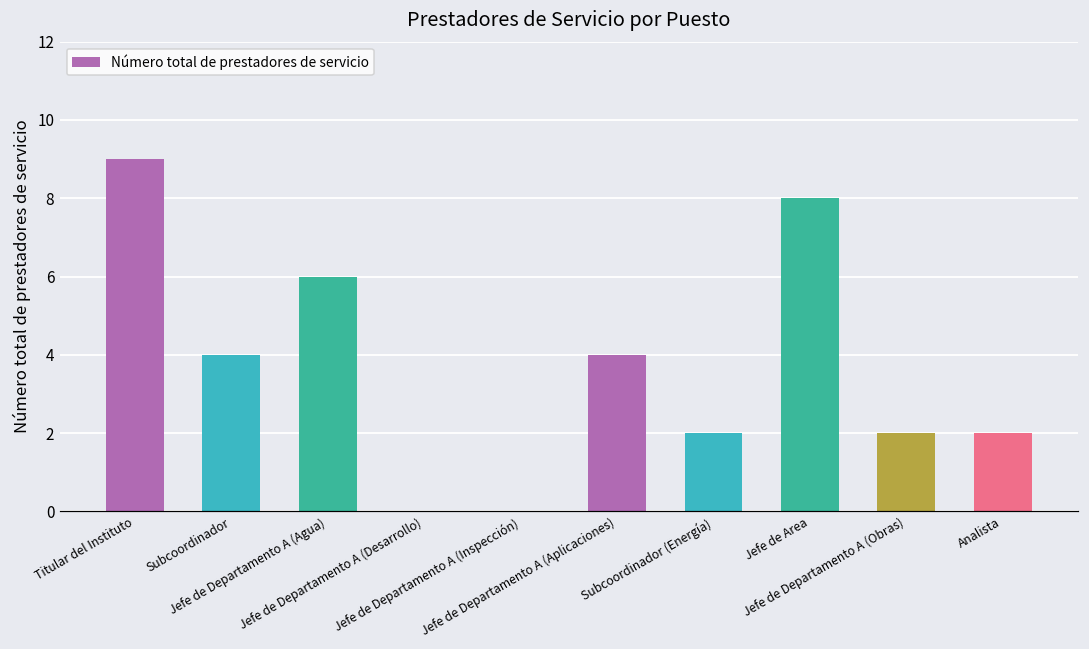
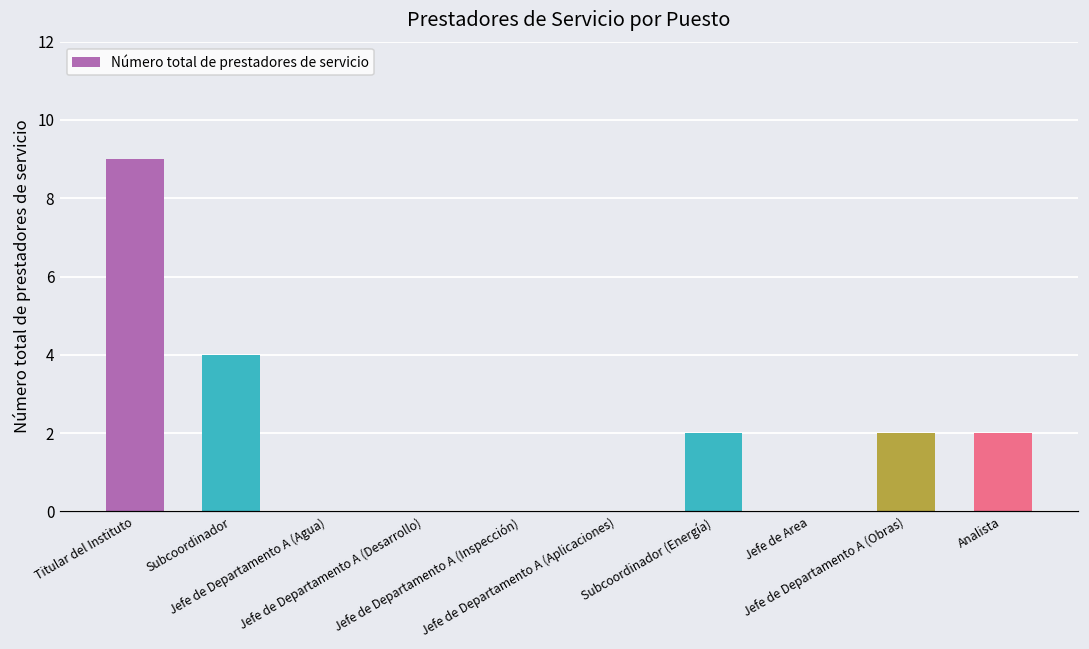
  {
    "Titular del Instituto": 9,
    "Subcoordinador": 4,
-   "Jefe de Departamento A (Agua)": 6,
+   "Jefe de Departamento A (Agua)": 0,
    "Jefe de Departamento A (Desarrollo)": 0,
    "Jefe de Departamento A (Inspección)": 0,
-   "Jefe de Departamento A (Aplicaciones)": 4,
+   "Jefe de Departamento A (Aplicaciones)": 0,
    "Subcoordinador (Energía)": 2,
-   "Jefe de Area": 8,
+   "Jefe de Area": 0,
    "Jefe de Departamento A (Obras)": 2,
    "Analista": 2
  }
